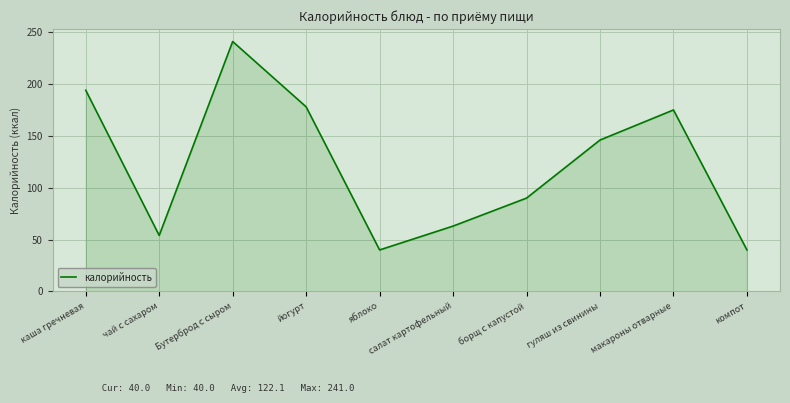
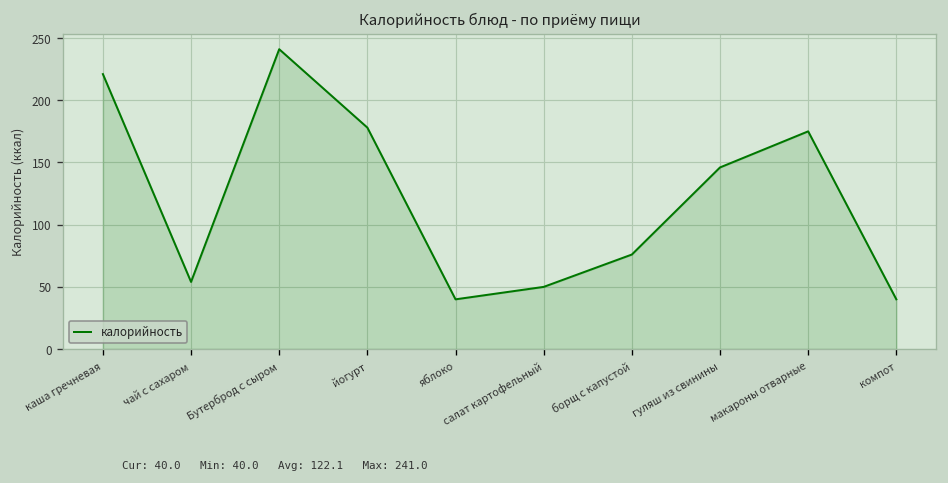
  {
-   "каша гречневая": 194,
+   "каша гречневая": 221,
    "чай с сахаром": 54,
    "Бутерброд с сыром": 241,
    "йогурт": 178,
    "яблоко": 40,
-   "салат картофельный": 63,
-   "борщ с капустой": 90,
+   "салат картофельный": 50,
+   "борщ с капустой": 76,
    "гуляш из свинины": 146,
    "макароны отварные": 175,
    "компот": 40
  }
